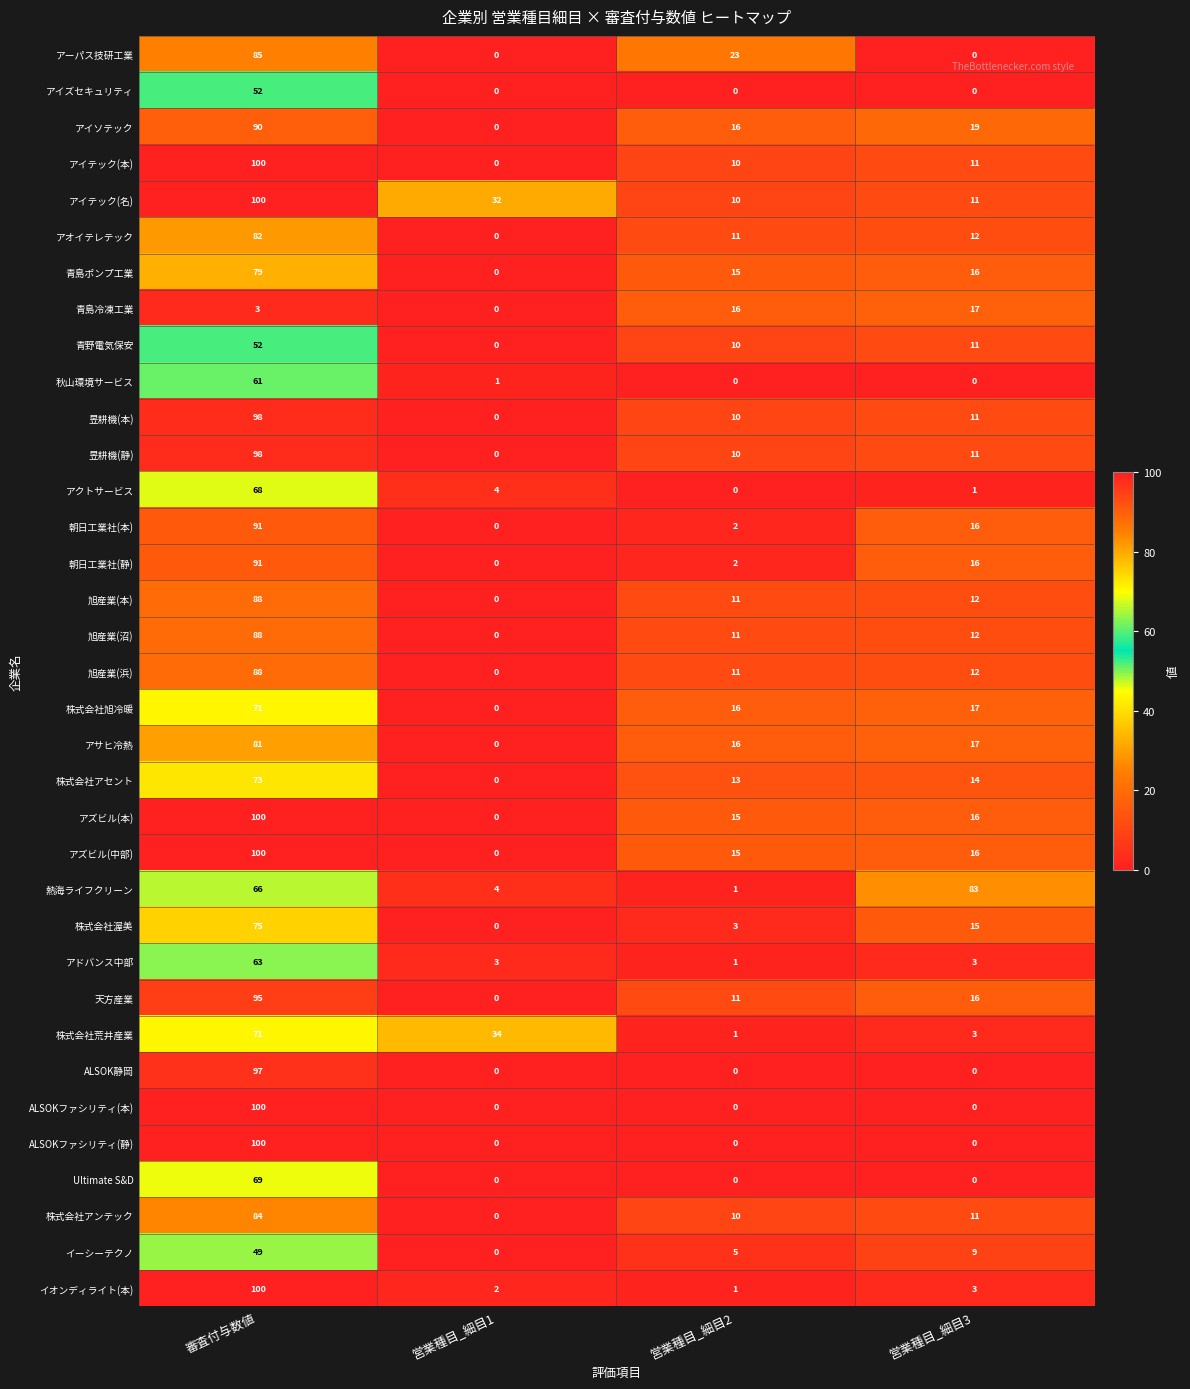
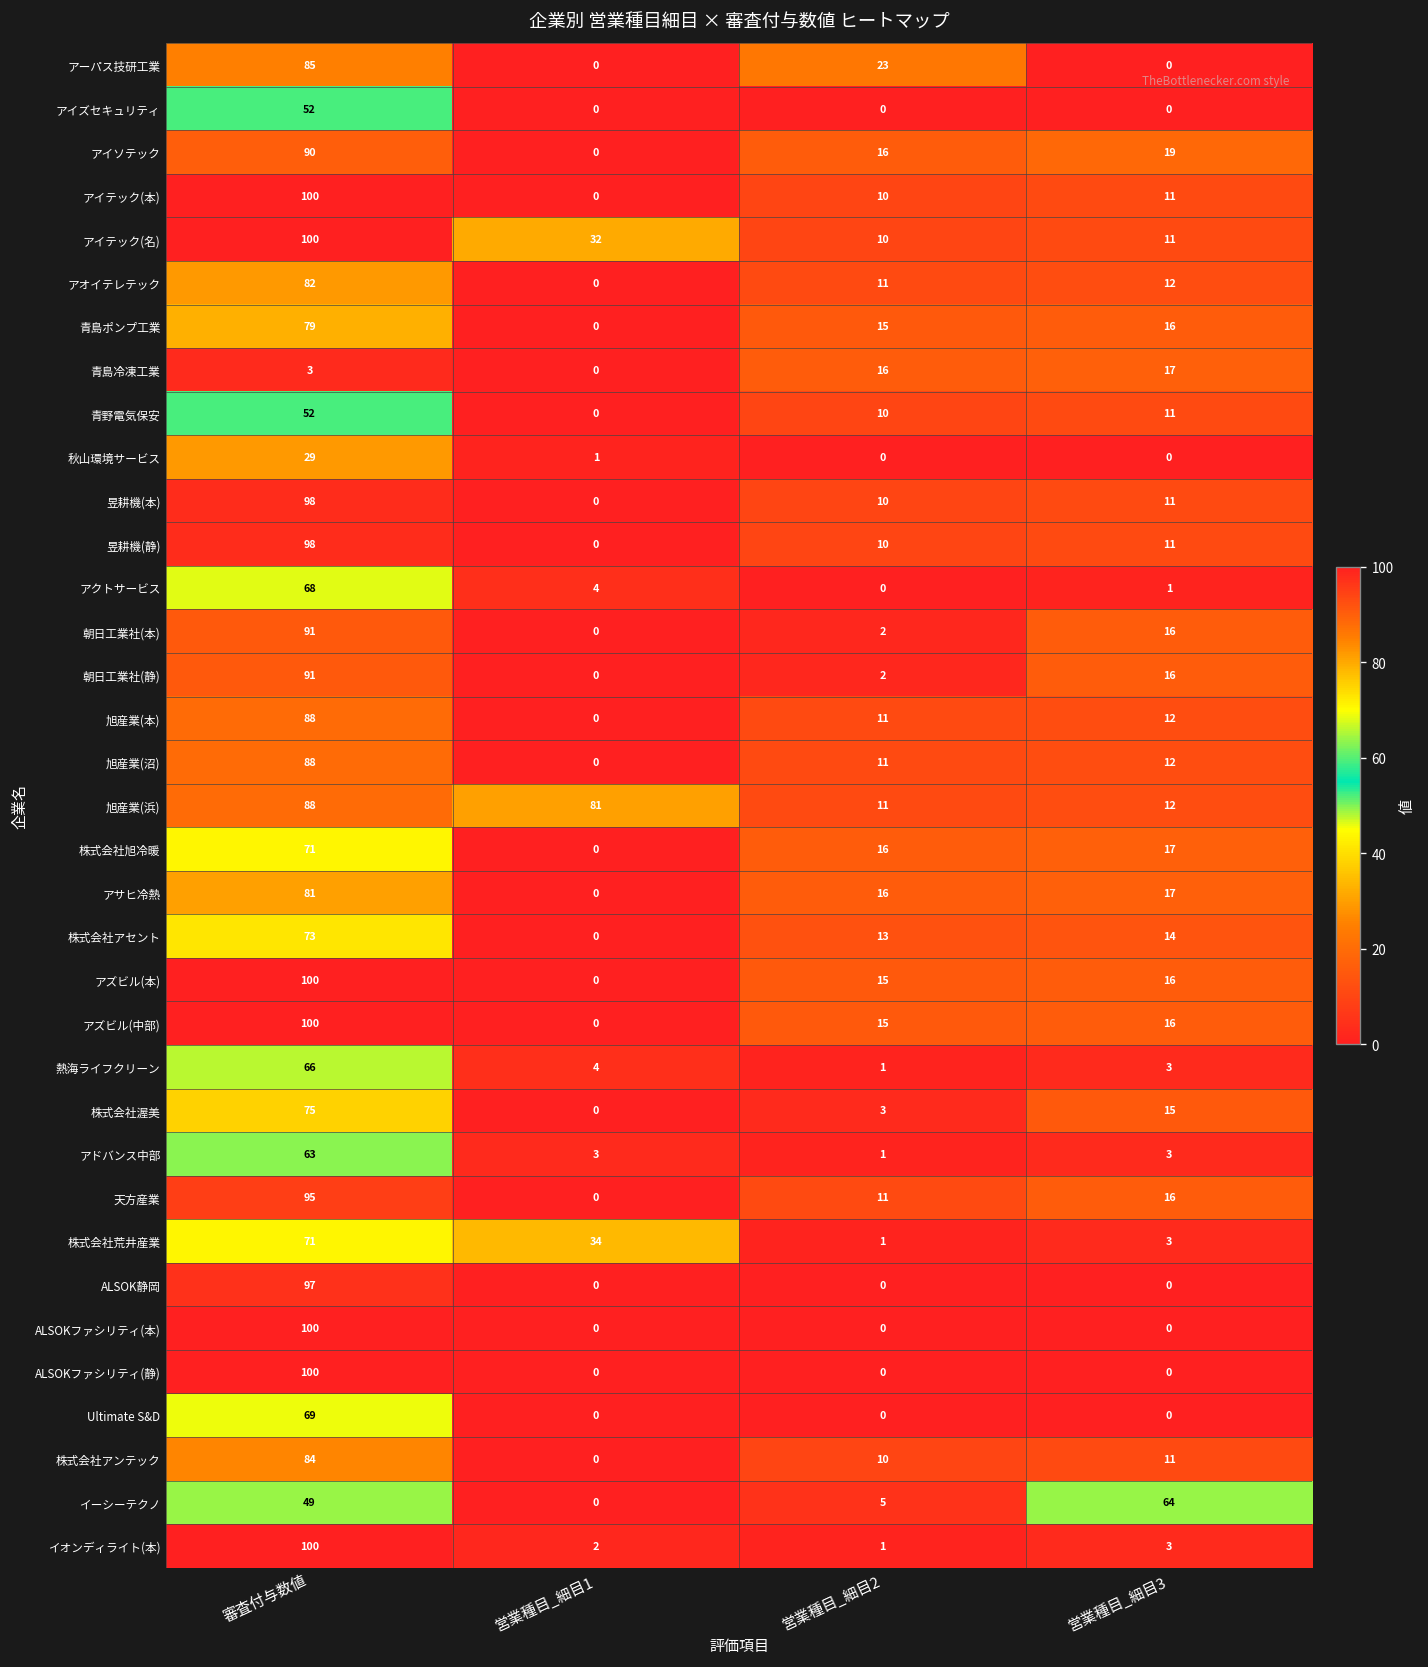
  {
    "アーパス技研工業": {
      "審査付与数値": 85,
      "営業種目_細目1": 0,
      "営業種目_細目2": 23
    },
    "アイズセキュリティ": {
      "審査付与数値": 52,
      "営業種目_細目1": 0,
      "営業種目_細目2": 0,
      "営業種目_細目3": 0
    },
    "アイソテック": {
      "審査付与数値": 90,
      "営業種目_細目1": 0,
      "営業種目_細目2": 16,
      "営業種目_細目3": 19
    },
    "アイテック(本)": {
      "審査付与数値": 100,
      "営業種目_細目1": 0,
      "営業種目_細目2": 10,
      "営業種目_細目3": 11
    },
    "アイテック(名)": {
      "審査付与数値": 100,
      "営業種目_細目1": 32,
      "営業種目_細目2": 10,
      "営業種目_細目3": 11
    },
    "アオイテレテック": {
      "審査付与数値": 82,
      "営業種目_細目1": 0,
      "営業種目_細目2": 11,
      "営業種目_細目3": 12
    },
    "青島ポンプ工業": {
      "審査付与数値": 79,
      "営業種目_細目1": 0,
      "営業種目_細目2": 15,
      "営業種目_細目3": 16
    },
    "青島冷凍工業": {
      "審査付与数値": 3,
      "営業種目_細目1": 0,
      "営業種目_細目2": 16,
      "営業種目_細目3": 17
    },
    "青野電気保安": {
      "審査付与数値": 52,
      "営業種目_細目1": 0,
      "営業種目_細目2": 10,
      "営業種目_細目3": 11
    },
    "秋山環境サービス": {
-     "審査付与数値": 61,
+     "審査付与数値": 29,
      "営業種目_細目1": 1,
      "営業種目_細目2": 0,
      "営業種目_細目3": 0
    },
    "昱耕機(本)": {
      "審査付与数値": 98,
      "営業種目_細目1": 0,
      "営業種目_細目2": 10,
      "営業種目_細目3": 11
    },
    "昱耕機(静)": {
      "審査付与数値": 98,
      "営業種目_細目1": 0,
      "営業種目_細目2": 10,
      "営業種目_細目3": 11
    },
    "アクトサービス": {
      "審査付与数値": 68,
      "営業種目_細目1": 4,
      "営業種目_細目2": 0,
      "営業種目_細目3": 1
    },
    "朝日工業社(本)": {
      "審査付与数値": 91,
      "営業種目_細目1": 0,
      "営業種目_細目2": 2,
      "営業種目_細目3": 16
    },
    "朝日工業社(静)": {
      "審査付与数値": 91,
      "営業種目_細目1": 0,
      "営業種目_細目2": 2,
      "営業種目_細目3": 16
    },
    "旭産業(本)": {
      "審査付与数値": 88,
      "営業種目_細目1": 0,
      "営業種目_細目2": 11,
      "営業種目_細目3": 12
    },
    "旭産業(沼)": {
      "審査付与数値": 88,
      "営業種目_細目1": 0,
      "営業種目_細目2": 11,
      "営業種目_細目3": 12
    },
    "旭産業(浜)": {
      "審査付与数値": 88,
-     "営業種目_細目1": 0,
+     "営業種目_細目1": 81,
      "営業種目_細目2": 11,
      "営業種目_細目3": 12
    },
    "株式会社旭冷暖": {
      "審査付与数値": 71,
      "営業種目_細目1": 0,
      "営業種目_細目2": 16,
      "営業種目_細目3": 17
    },
    "アサヒ冷熱": {
      "審査付与数値": 81,
      "営業種目_細目1": 0,
      "営業種目_細目2": 16,
      "営業種目_細目3": 17
    },
    "株式会社アセント": {
      "審査付与数値": 73,
      "営業種目_細目1": 0,
      "営業種目_細目2": 13,
      "営業種目_細目3": 14
    },
    "アズビル(本)": {
      "審査付与数値": 100,
      "営業種目_細目1": 0,
      "営業種目_細目2": 15,
      "営業種目_細目3": 16
    },
    "アズビル(中部)": {
      "審査付与数値": 100,
      "営業種目_細目1": 0,
      "営業種目_細目2": 15,
      "営業種目_細目3": 16
    },
    "熱海ライフクリーン": {
      "審査付与数値": 66,
      "営業種目_細目1": 4,
      "営業種目_細目2": 1,
-     "営業種目_細目3": 83
+     "営業種目_細目3": 3
    },
    "株式会社渥美": {
      "審査付与数値": 75,
      "営業種目_細目1": 0,
      "営業種目_細目2": 3,
      "営業種目_細目3": 15
    },
    "アドバンス中部": {
      "審査付与数値": 63,
      "営業種目_細目1": 3,
      "営業種目_細目2": 1,
      "営業種目_細目3": 3
    },
    "天方産業": {
      "審査付与数値": 95,
      "営業種目_細目1": 0,
      "営業種目_細目2": 11,
      "営業種目_細目3": 16
    },
    "株式会社荒井産業": {
      "審査付与数値": 71,
      "営業種目_細目1": 34,
      "営業種目_細目2": 1,
      "営業種目_細目3": 3
    },
    "ALSOK静岡": {
      "審査付与数値": 97,
      "営業種目_細目1": 0,
      "営業種目_細目2": 0,
      "営業種目_細目3": 0
    },
    "ALSOKファシリティ(本)": {
      "審査付与数値": 100,
      "営業種目_細目1": 0,
      "営業種目_細目2": 0,
      "営業種目_細目3": 0
    },
    "ALSOKファシリティ(静)": {
      "審査付与数値": 100,
      "営業種目_細目1": 0,
      "営業種目_細目2": 0,
      "営業種目_細目3": 0
    },
    "Ultimate S&D": {
      "審査付与数値": 69,
      "営業種目_細目1": 0,
      "営業種目_細目2": 0,
      "営業種目_細目3": 0
    },
    "株式会社アンテック": {
      "審査付与数値": 84,
      "営業種目_細目1": 0,
      "営業種目_細目2": 10,
      "営業種目_細目3": 11
    },
    "イーシーテクノ": {
      "審査付与数値": 49,
      "営業種目_細目1": 0,
      "営業種目_細目2": 5,
-     "営業種目_細目3": 9
+     "営業種目_細目3": 64
    },
    "イオンディライト(本)": {
      "審査付与数値": 100,
      "営業種目_細目1": 2,
      "営業種目_細目2": 1,
      "営業種目_細目3": 3
    }
  }
